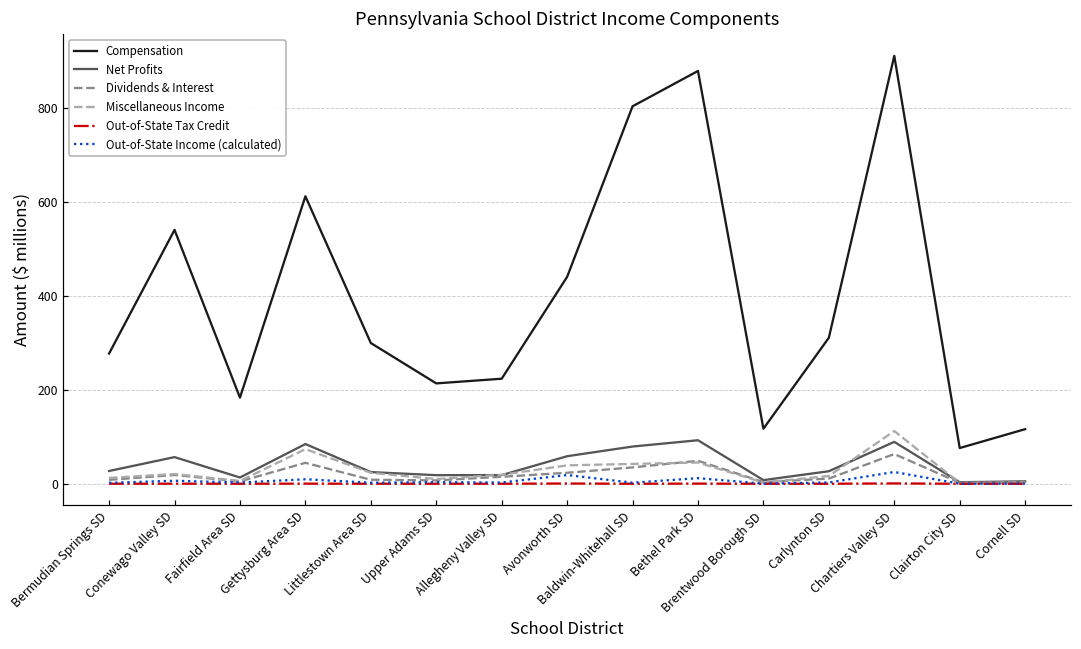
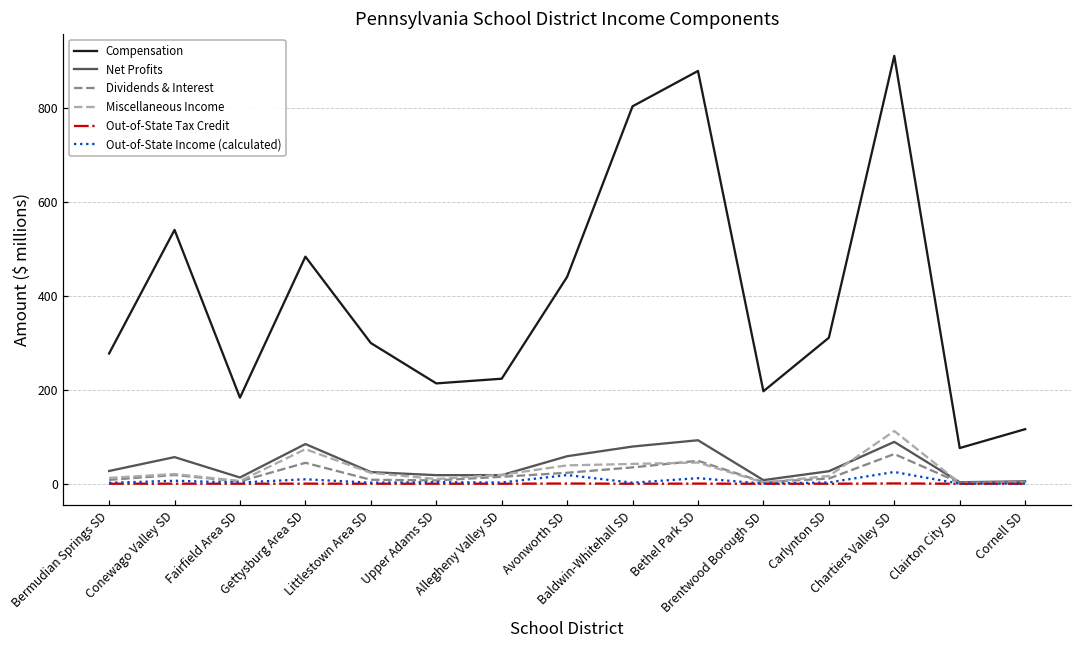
  {
    "Compensation": {
      "Bermudian Springs SD": 280,
      "Conewago Valley SD": 540,
      "Fairfield Area SD": 180,
-     "Gettysburg Area SD": 610,
+     "Gettysburg Area SD": 480,
      "Littlestown Area SD": 300,
      "Upper Adams SD": 210,
      "Allegheny Valley SD": 220,
      "Avonworth SD": 440,
      "Baldwin-Whitehall SD": 800,
      "Bethel Park SD": 880,
-     "Brentwood Borough SD": 120,
+     "Brentwood Borough SD": 200,
      "Carlynton SD": 310,
      "Chartiers Valley SD": 910,
      "Clairton City SD": 80,
      "Cornell SD": 120
    },
    "Net Profits": {
      "Bermudian Springs SD": 30,
      "Conewago Valley SD": 60,
      "Fairfield Area SD": 10,
      "Gettysburg Area SD": 80,
      "Upper Adams SD": 20,
      "Avonworth SD": 60,
      "Baldwin-Whitehall SD": 80,
      "Bethel Park SD": 90,
      "Carlynton SD": 30,
      "Chartiers Valley SD": 90
    },
    "Out-of-State Tax Credit": {
      "Conewago Valley SD": 0,
      "Gettysburg Area SD": 0,
      "Avonworth SD": 0,
      "Bethel Park SD": 0,
      "Chartiers Valley SD": 0
    },
    "Out-of-State Income (calculated)": {
      "Conewago Valley SD": 10,
      "Gettysburg Area SD": 10,
      "Bethel Park SD": 10,
      "Chartiers Valley SD": 30
    }
  }
